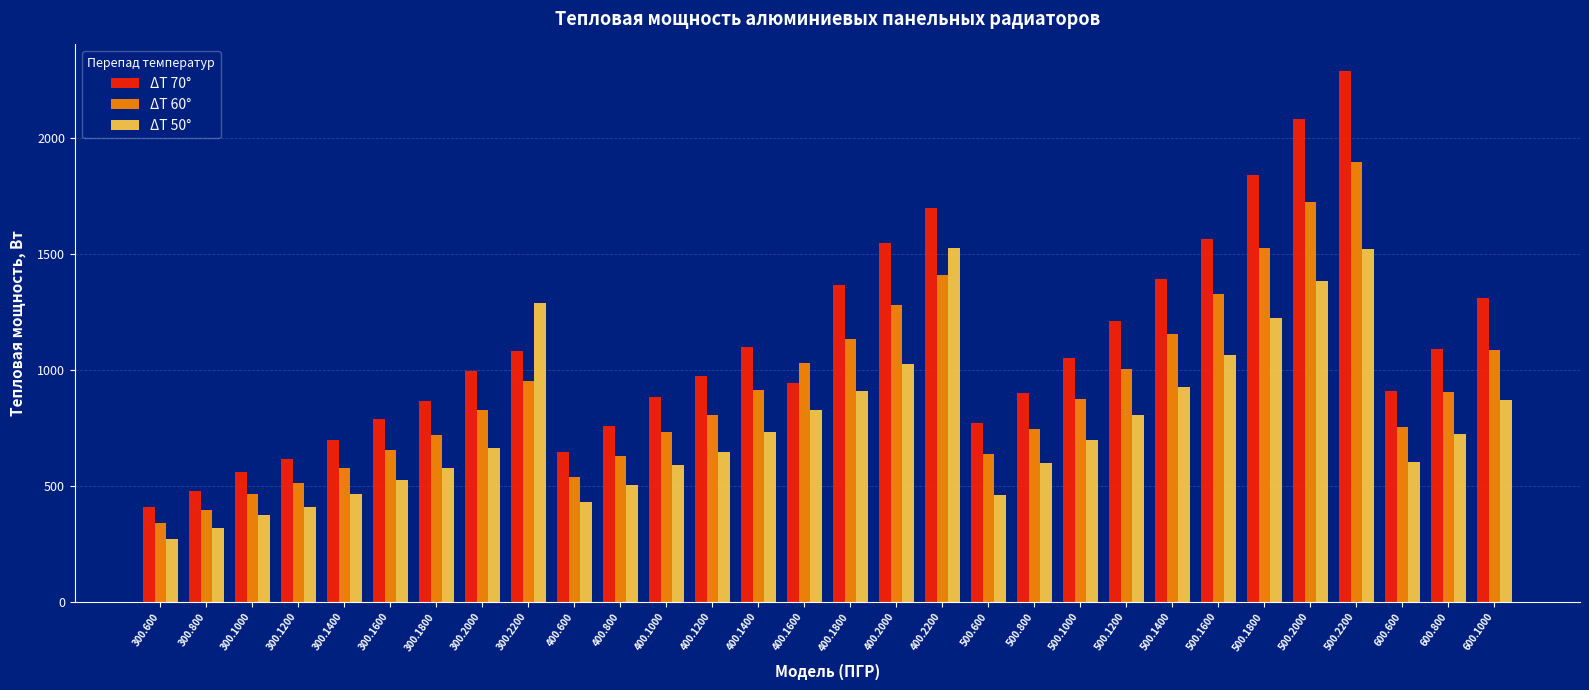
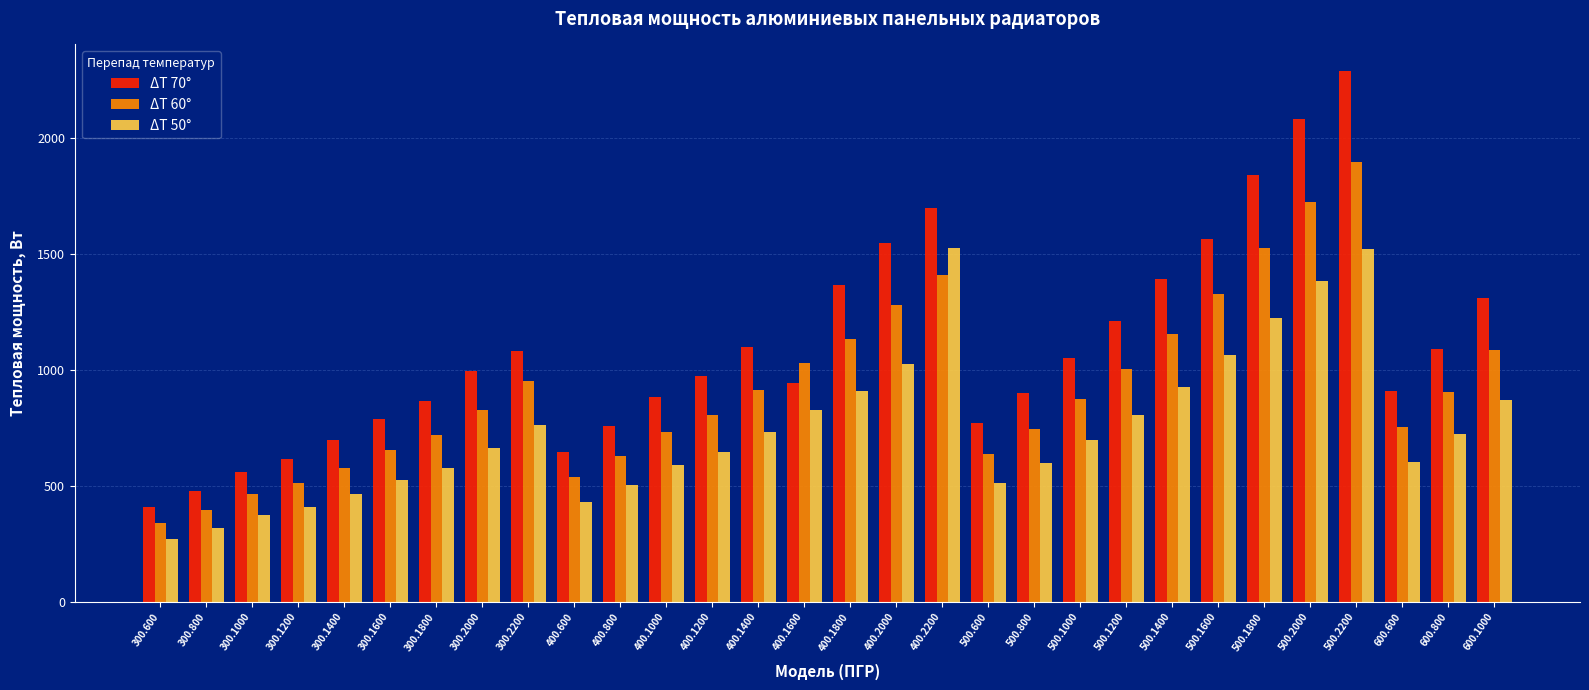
  {
    "ΔT 70°": {
      "300.600": 410,
      "300.800": 480,
      "300.1000": 560,
      "300.1200": 620,
      "300.1400": 700,
      "300.1600": 790,
      "300.1800": 870,
      "300.2000": 1000,
      "300.2200": 1080,
      "400.600": 650,
      "400.800": 760,
      "400.1000": 890,
      "400.1200": 970,
      "400.1400": 1100,
      "400.1600": 940,
      "400.1800": 1370,
      "400.2000": 1550,
      "400.2200": 1700,
      "500.600": 770,
      "500.800": 900,
      "500.1000": 1050,
      "500.1200": 1210,
      "500.1400": 1390,
      "500.1600": 1570,
      "500.1800": 1840,
      "500.2000": 2080,
      "500.2200": 2290,
      "600.600": 910,
      "600.800": 1090,
      "600.1000": 1310
    },
    "ΔT 60°": {
      "300.600": 340,
      "300.800": 400,
      "300.1000": 470,
      "300.1200": 510,
      "300.1400": 580,
      "300.1600": 650,
      "300.1800": 720,
      "300.2000": 830,
      "300.2200": 950,
      "400.600": 540,
      "400.800": 630,
      "400.1000": 730,
      "400.1200": 810,
      "400.1400": 910,
      "400.1600": 1030,
      "400.1800": 1130,
      "400.2000": 1280,
      "400.2200": 1410,
      "500.600": 640,
      "500.800": 750,
      "500.1000": 870,
      "500.1200": 1000,
      "500.1400": 1160,
      "500.1600": 1330,
      "500.1800": 1530,
      "500.2000": 1730,
      "500.2200": 1900,
      "600.600": 750,
      "600.800": 900,
      "600.1000": 1080
    },
    "ΔT 50°": {
      "300.600": 270,
      "300.800": 320,
      "300.1000": 370,
      "300.1200": 410,
      "300.1400": 460,
      "300.1600": 520,
      "300.1800": 580,
      "300.2000": 660,
-     "300.2200": 1290,
+     "300.2200": 760,
      "400.600": 430,
      "400.800": 500,
      "400.1000": 590,
      "400.1200": 650,
      "400.1400": 730,
      "400.1600": 830,
      "400.1800": 910,
      "400.2000": 1030,
      "400.2200": 1530,
-     "500.600": 460,
+     "500.600": 510,
      "500.800": 600,
      "500.1000": 700,
      "500.1200": 810,
      "500.1400": 930,
      "500.1600": 1060,
      "500.1800": 1220,
      "500.2000": 1380,
      "500.2200": 1520,
      "600.600": 600,
      "600.800": 720,
      "600.1000": 870
    }
  }
